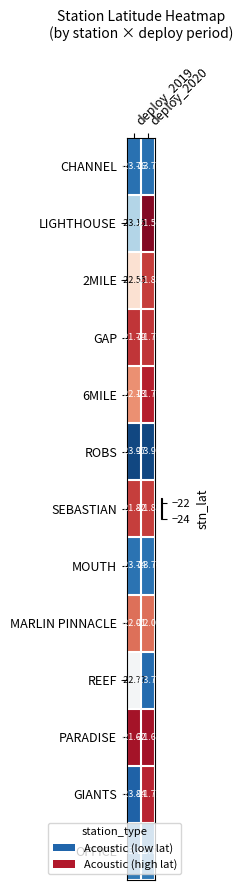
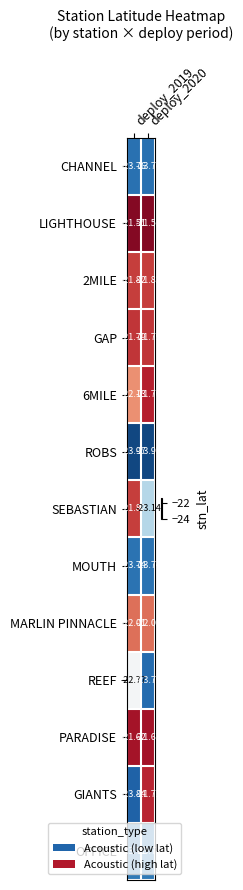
  {
    "LIGHTHOUSE": {
-     "deploy_2019": -23.15
+     "deploy_2019": -21.51
    },
    "2MILE": {
-     "deploy_2019": -22.55
+     "deploy_2019": -21.82
    },
    "SEBASTIAN": {
-     "deploy_2020": -21.82
+     "deploy_2020": -23.14
    }
  }
